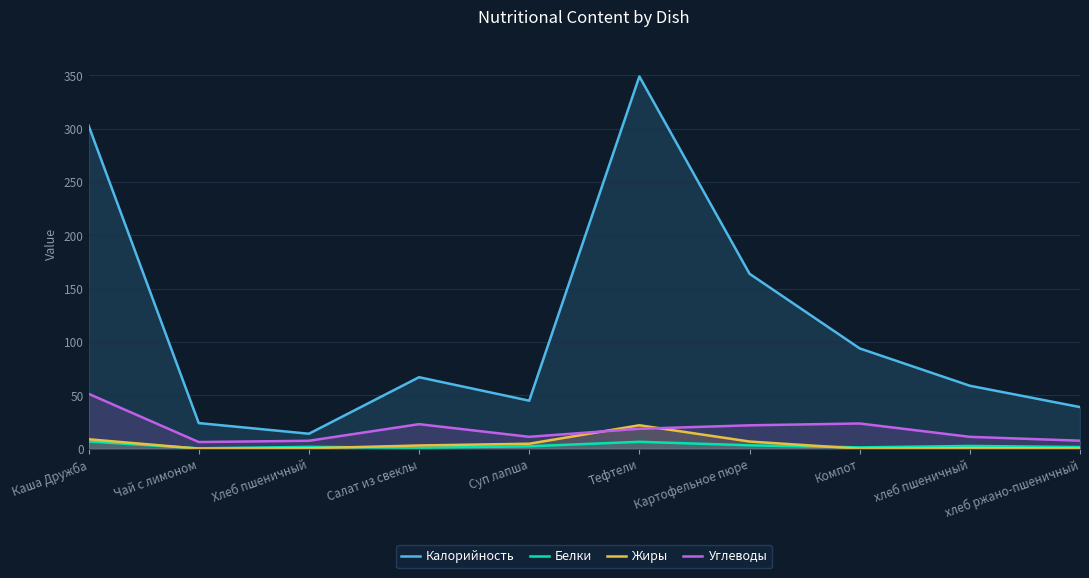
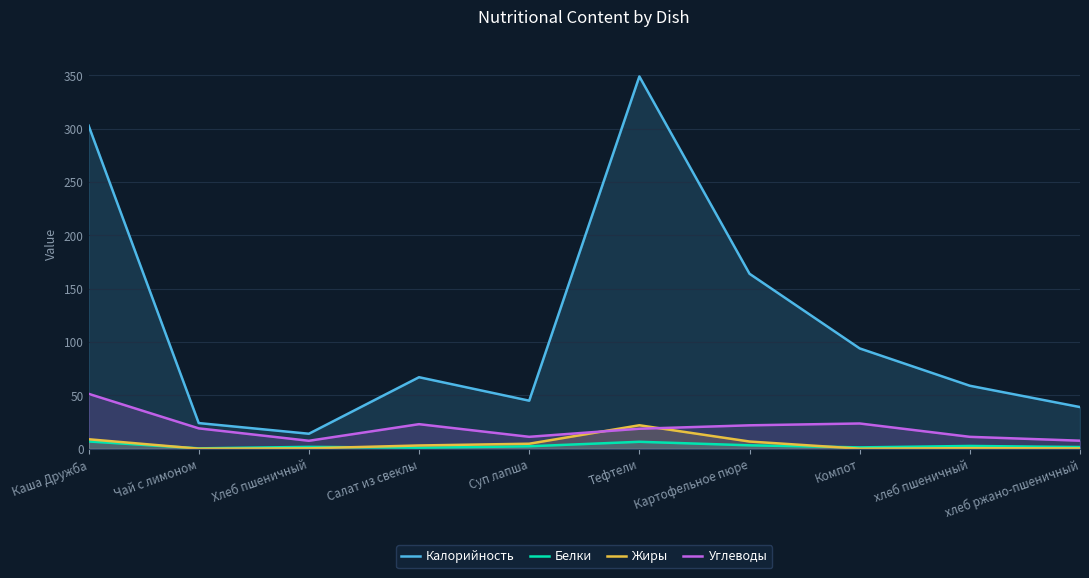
  {
    "Калорийность": {
      "Каша Дружба": 303,
      "Чай с лимоном": 24,
      "Хлеб пшеничный": 14,
      "Салат из свеклы": 67,
      "Суп лапша": 45,
      "Тефтели": 349,
      "Картофельное пюре": 164,
      "Компот": 94,
      "хлеб пшеничный": 59,
      "хлеб ржано-пшеничный": 39
    },
    "Белки": {
      "Тефтели": 6,
      "Картофельное пюре": 3
    },
    "Жиры": {
      "Тефтели": 22,
      "Картофельное пюре": 7
    },
    "Углеводы": {
      "Каша Дружба": 51,
-     "Чай с лимоном": 6,
+     "Чай с лимоном": 19,
      "Хлеб пшеничный": 7,
      "Салат из свеклы": 23,
      "Суп лапша": 11,
      "Тефтели": 19,
      "Картофельное пюре": 22,
      "Компот": 24,
      "хлеб пшеничный": 11,
      "хлеб ржано-пшеничный": 7
    }
  }
